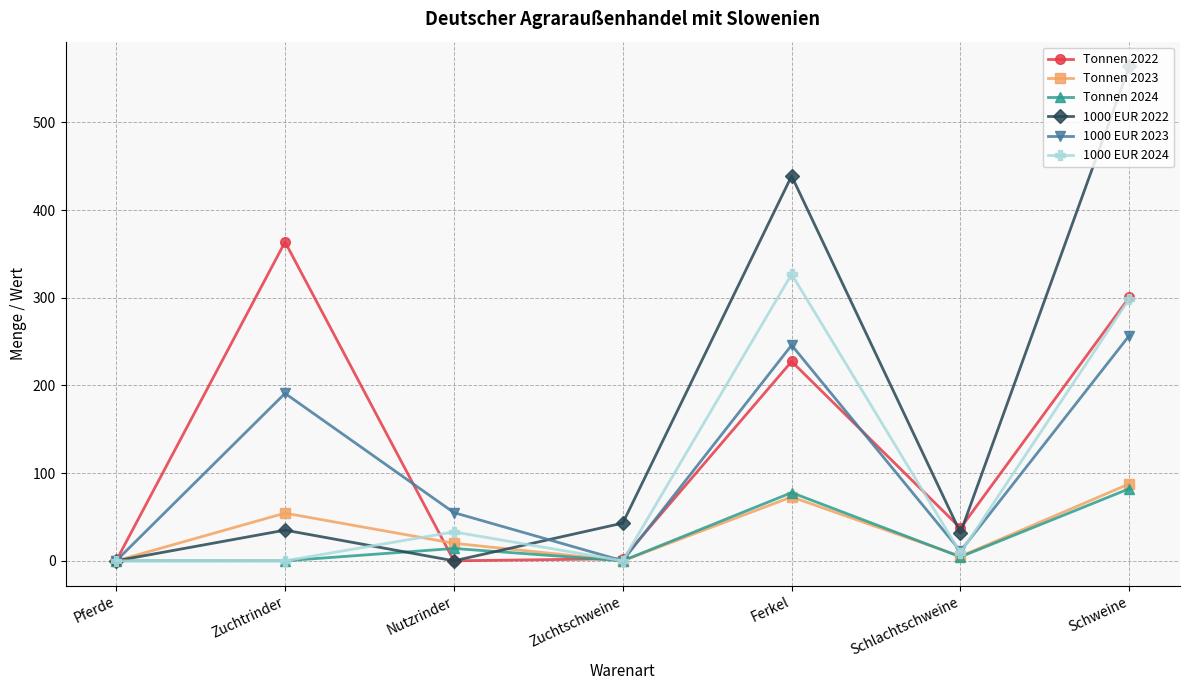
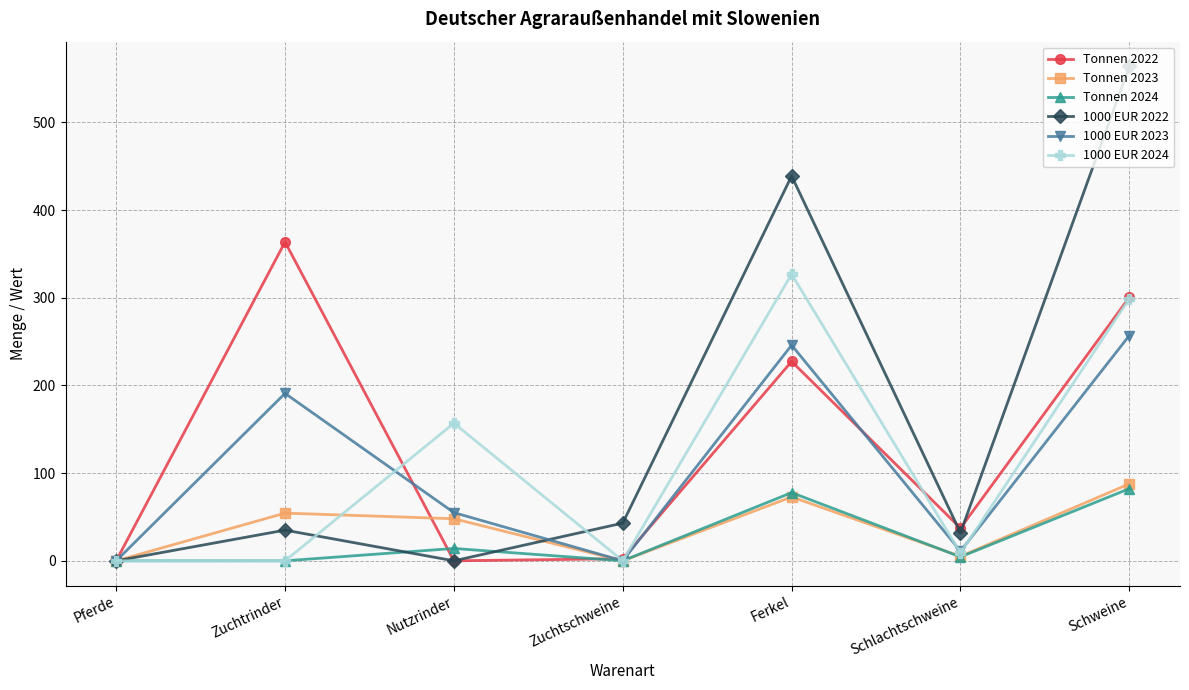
  {
    "Tonnen 2022": {
      "Zuchtrinder": 360,
      "Ferkel": 230,
      "Schlachtschweine": 40
    },
    "Tonnen 2023": {
      "Zuchtrinder": 50,
-     "Nutzrinder": 20,
+     "Nutzrinder": 50,
      "Ferkel": 70,
      "Schweine": 90
    },
    "1000 EUR 2022": {
      "Zuchtrinder": 40,
      "Zuchtschweine": 40,
      "Ferkel": 440,
      "Schlachtschweine": 30
    },
    "1000 EUR 2024": {
-     "Nutzrinder": 30,
+     "Nutzrinder": 160,
      "Ferkel": 330
    }
  }
